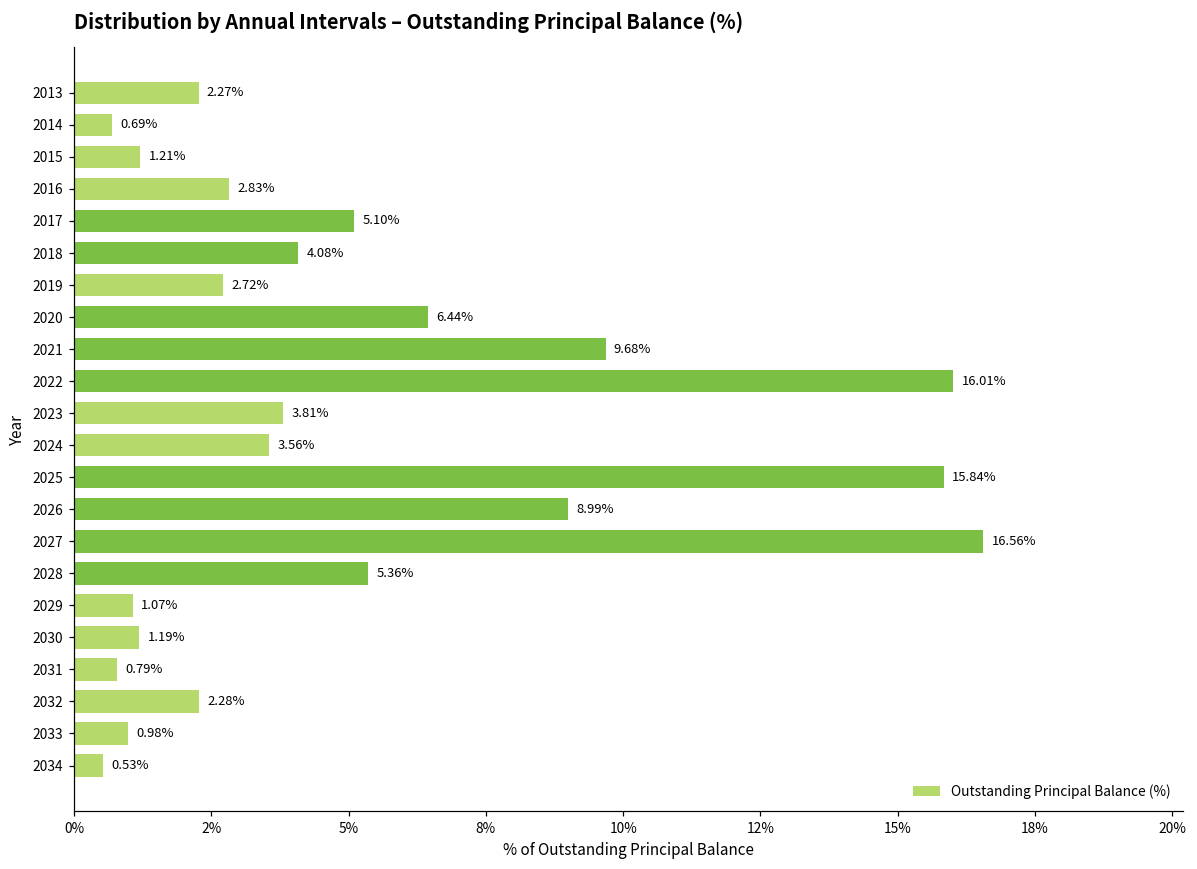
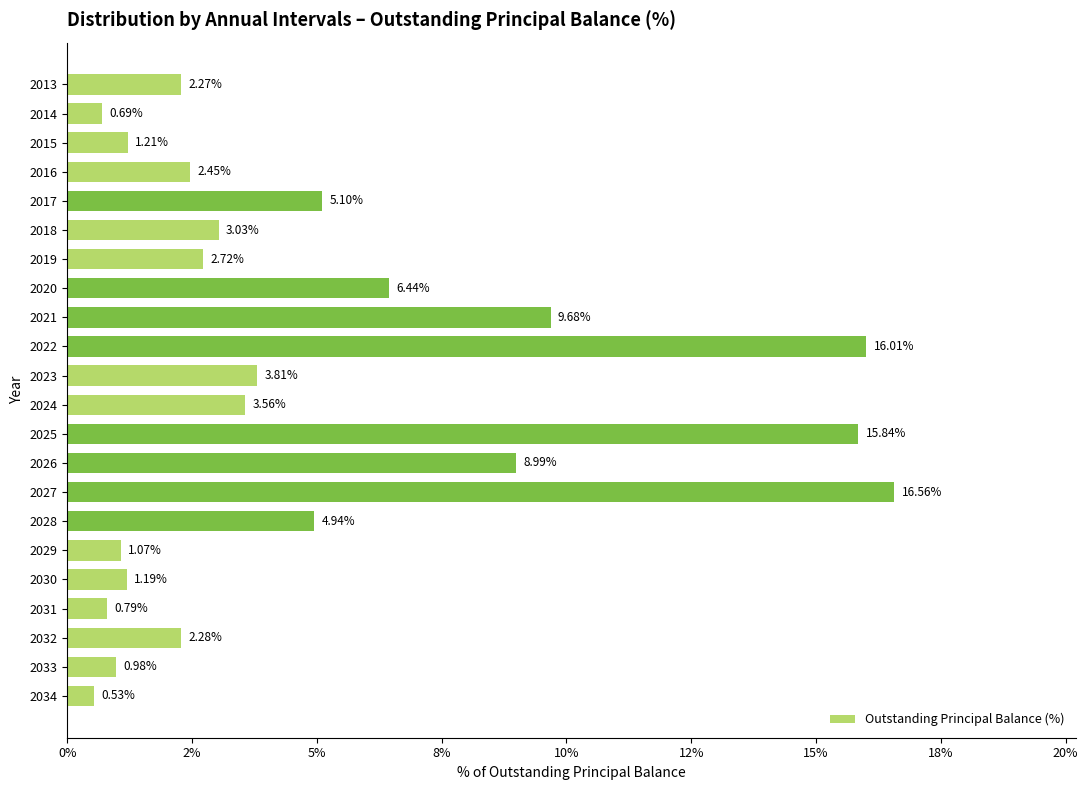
  {
    "2013": "2.27%",
    "2014": "0.69%",
    "2015": "1.21%",
-   "2016": "2.83%",
+   "2016": "2.45%",
    "2017": "5.10%",
-   "2018": "4.08%",
+   "2018": "3.03%",
    "2019": "2.72%",
    "2020": "6.44%",
    "2021": "9.68%",
    "2022": "16.01%",
    "2023": "3.81%",
    "2024": "3.56%",
    "2025": "15.84%",
    "2026": "8.99%",
    "2027": "16.56%",
-   "2028": "5.36%",
+   "2028": "4.94%",
    "2029": "1.07%",
    "2030": "1.19%",
    "2031": "0.79%",
    "2032": "2.28%",
    "2033": "0.98%",
    "2034": "0.53%"
  }
